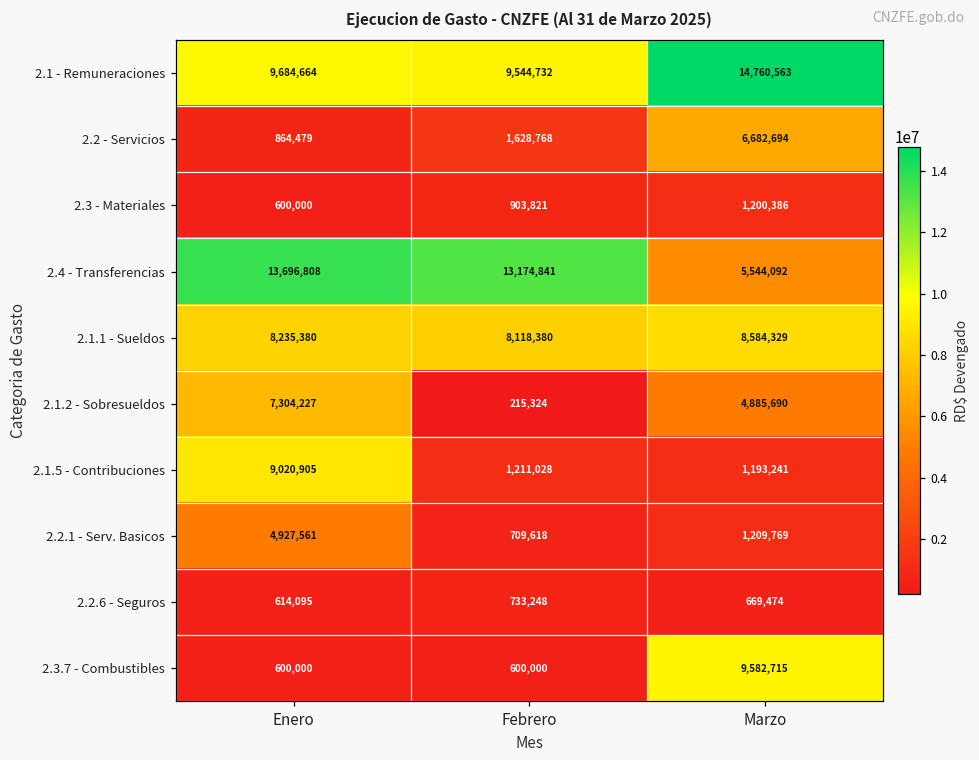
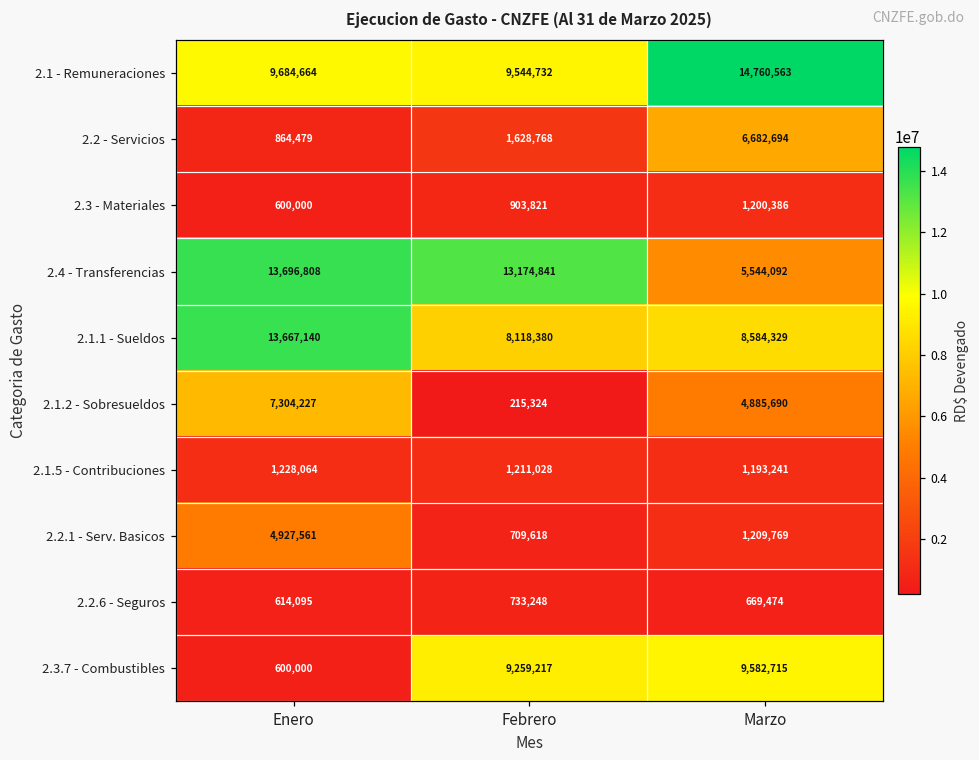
  {
    "2.1 - Remuneraciones": {
      "Enero": "9,684,664",
      "Febrero": "9,544,732",
      "Marzo": "14,760,563"
    },
    "2.2 - Servicios": {
      "Enero": "864,479",
      "Febrero": "1,628,768",
      "Marzo": "6,682,694"
    },
    "2.3 - Materiales": {
      "Enero": "600,000",
      "Febrero": "903,821",
      "Marzo": "1,200,386"
    },
    "2.4 - Transferencias": {
      "Enero": "13,696,808",
      "Febrero": "13,174,841",
      "Marzo": "5,544,092"
    },
    "2.1.1 - Sueldos": {
-     "Enero": "8,235,380",
+     "Enero": "13,667,140",
      "Febrero": "8,118,380",
      "Marzo": "8,584,329"
    },
    "2.1.2 - Sobresueldos": {
      "Enero": "7,304,227",
      "Febrero": "215,324",
      "Marzo": "4,885,690"
    },
    "2.1.5 - Contribuciones": {
-     "Enero": "9,020,905",
+     "Enero": "1,228,064",
      "Febrero": "1,211,028",
      "Marzo": "1,193,241"
    },
    "2.2.1 - Serv. Basicos": {
      "Enero": "4,927,561",
      "Febrero": "709,618",
      "Marzo": "1,209,769"
    },
    "2.2.6 - Seguros": {
      "Enero": "614,095",
      "Febrero": "733,248",
      "Marzo": "669,474"
    },
    "2.3.7 - Combustibles": {
      "Enero": "600,000",
-     "Febrero": "600,000",
+     "Febrero": "9,259,217",
      "Marzo": "9,582,715"
    }
  }
